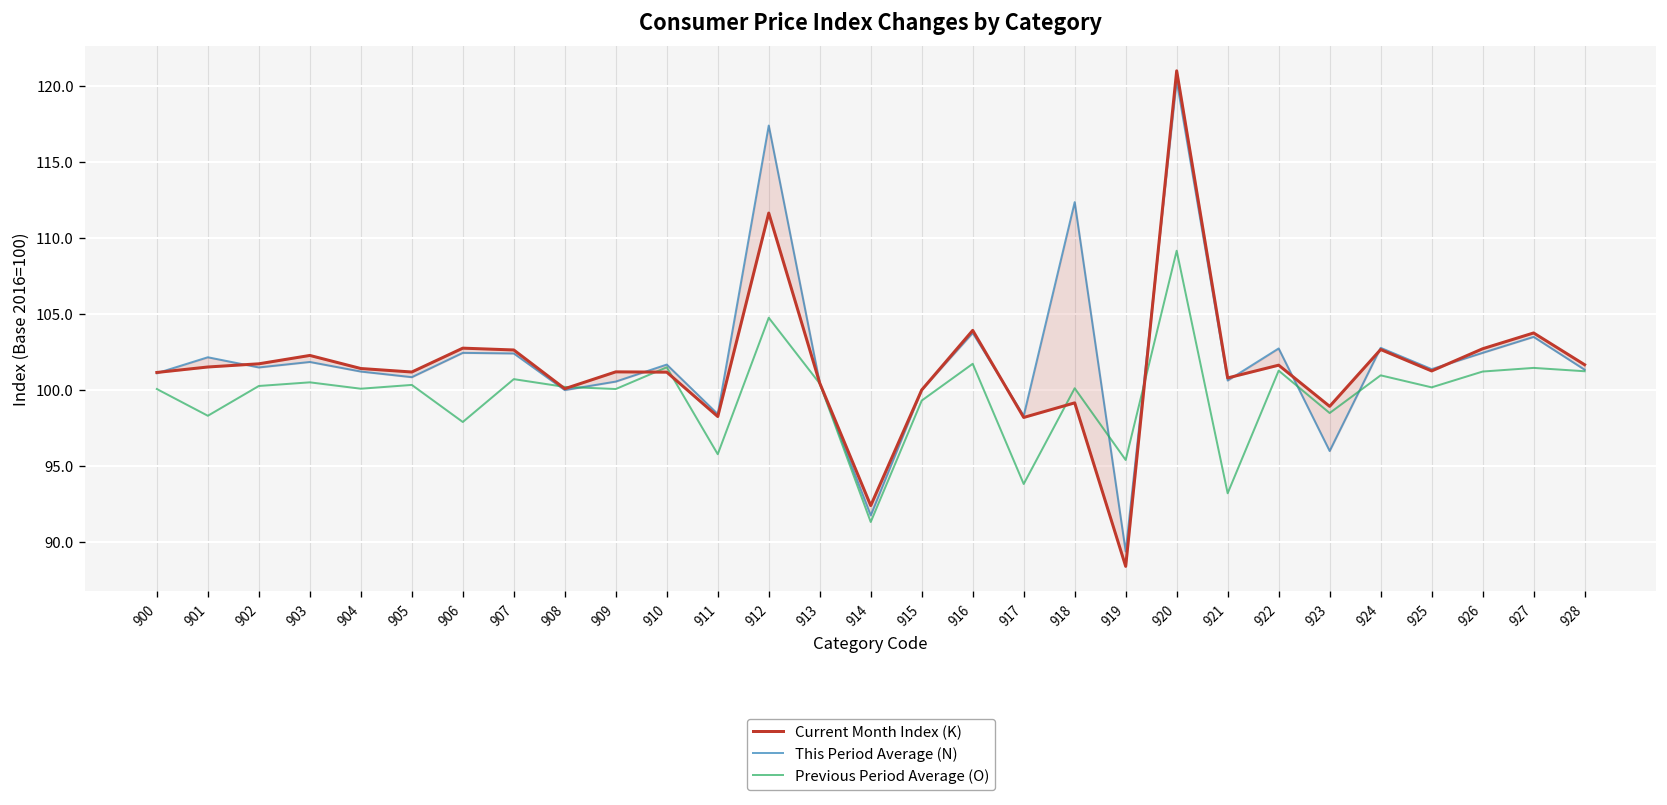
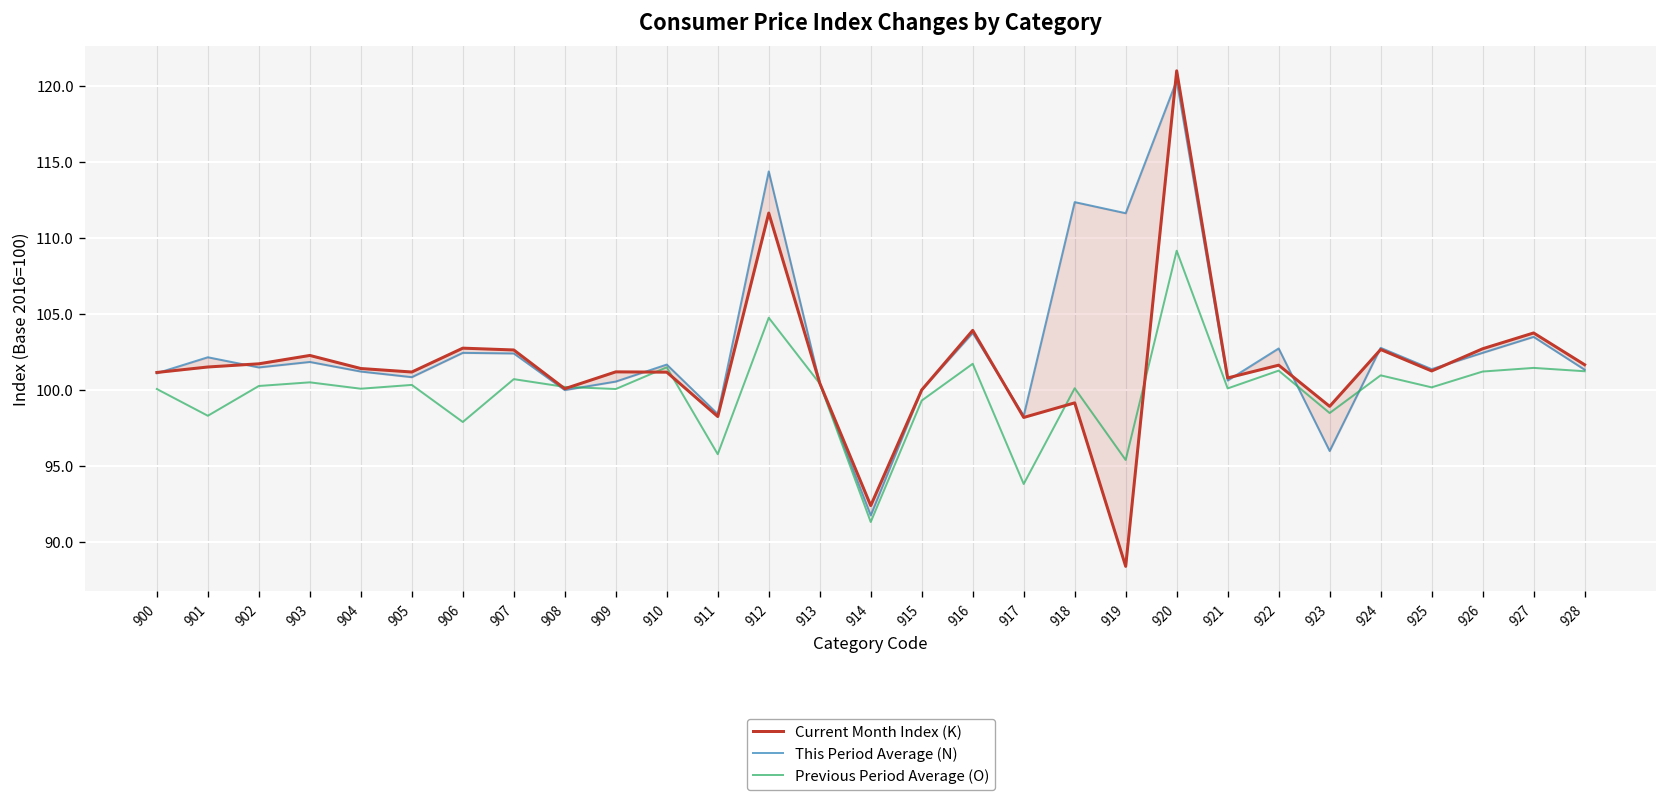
  {
    "This Period Average (N)": {
      "902": 101.5,
      "903": 101.8,
      "905": 100.8,
      "906": 102.4,
      "907": 102.4,
      "909": 100.6,
-     "912": 117.4,
+     "912": 114.4,
      "914": 91.7,
-     "919": 89.4,
+     "919": 111.6,
      "920": 120.4,
      "923": 96.0,
      "926": 102.4,
      "927": 103.5
    },
    "Previous Period Average (O)": {
      "900": 100.1,
      "901": 98.3,
      "902": 100.3,
      "903": 100.5,
      "904": 100.1,
      "905": 100.3,
      "906": 97.9,
      "907": 100.7,
      "909": 100.1,
      "911": 95.8,
      "912": 104.8,
      "914": 91.3,
      "915": 99.3,
      "916": 101.7,
      "917": 93.8,
      "918": 100.1,
      "919": 95.4,
      "920": 109.2,
-     "921": 93.2,
+     "921": 100.1,
      "922": 101.3,
      "923": 98.5,
      "924": 101.0,
      "925": 100.2,
      "926": 101.2,
      "927": 101.5
    }
  }
